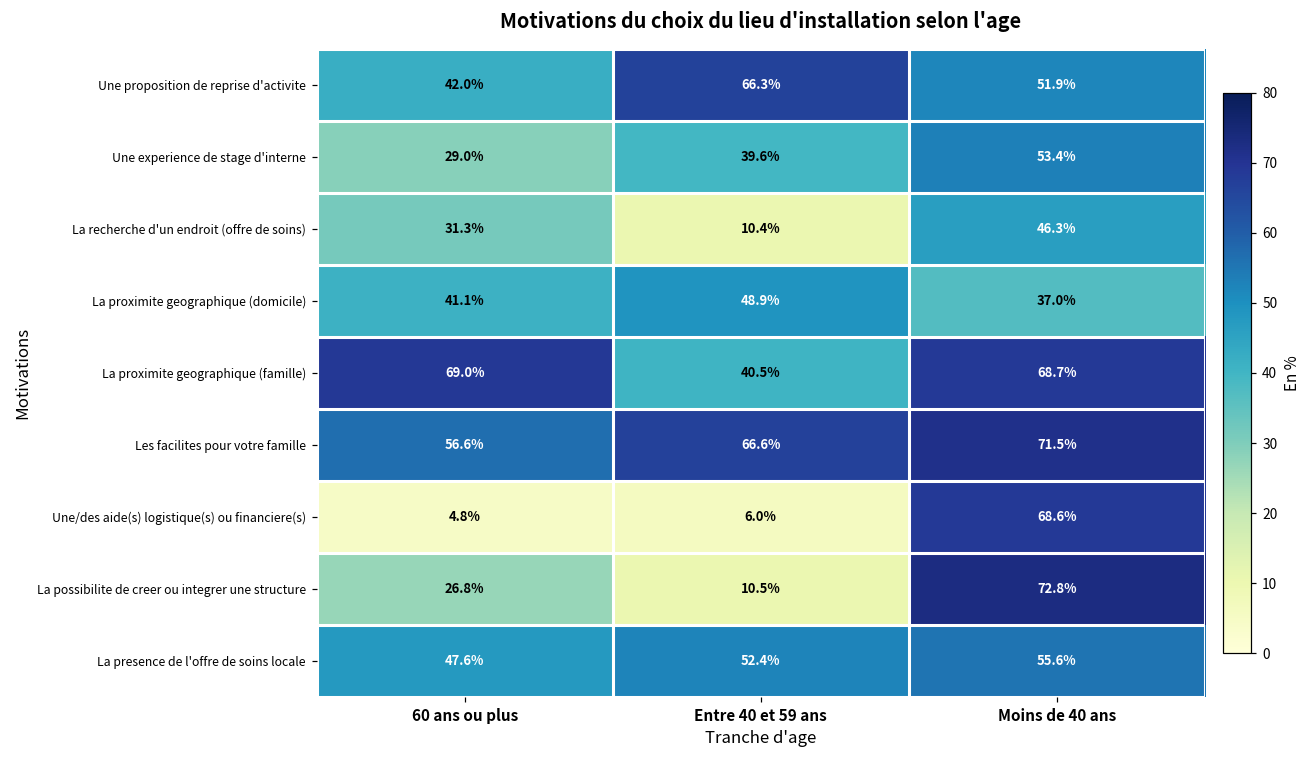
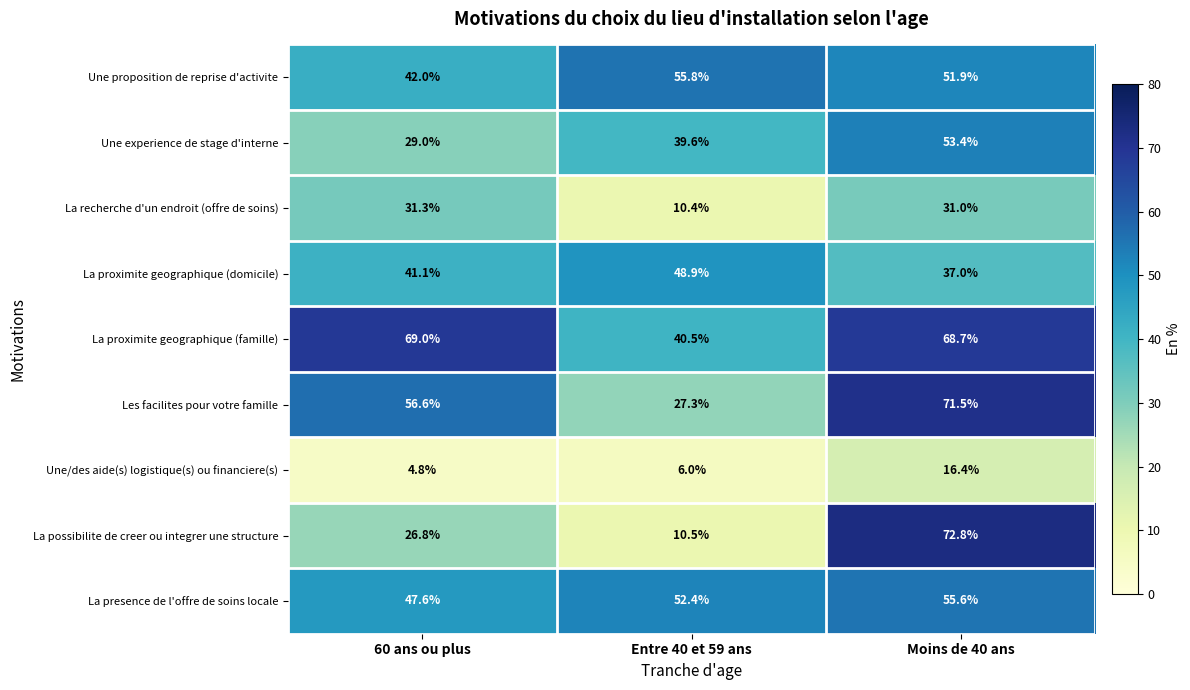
  {
    "Une proposition de reprise d'activite": {
      "60 ans ou plus": "42.0%",
-     "Entre 40 et 59 ans": "66.3%",
+     "Entre 40 et 59 ans": "55.8%",
      "Moins de 40 ans": "51.9%"
    },
    "Une experience de stage d'interne": {
      "60 ans ou plus": "29.0%",
      "Entre 40 et 59 ans": "39.6%",
      "Moins de 40 ans": "53.4%"
    },
    "La recherche d'un endroit (offre de soins)": {
      "60 ans ou plus": "31.3%",
      "Entre 40 et 59 ans": "10.4%",
-     "Moins de 40 ans": "46.3%"
+     "Moins de 40 ans": "31.0%"
    },
    "La proximite geographique (domicile)": {
      "60 ans ou plus": "41.1%",
      "Entre 40 et 59 ans": "48.9%",
      "Moins de 40 ans": "37.0%"
    },
    "La proximite geographique (famille)": {
      "60 ans ou plus": "69.0%",
      "Entre 40 et 59 ans": "40.5%",
      "Moins de 40 ans": "68.7%"
    },
    "Les facilites pour votre famille": {
      "60 ans ou plus": "56.6%",
-     "Entre 40 et 59 ans": "66.6%",
+     "Entre 40 et 59 ans": "27.3%",
      "Moins de 40 ans": "71.5%"
    },
    "Une/des aide(s) logistique(s) ou financiere(s)": {
      "60 ans ou plus": "4.8%",
      "Entre 40 et 59 ans": "6.0%",
-     "Moins de 40 ans": "68.6%"
+     "Moins de 40 ans": "16.4%"
    },
    "La possibilite de creer ou integrer une structure": {
      "60 ans ou plus": "26.8%",
      "Entre 40 et 59 ans": "10.5%",
      "Moins de 40 ans": "72.8%"
    },
    "La presence de l'offre de soins locale": {
      "60 ans ou plus": "47.6%",
      "Entre 40 et 59 ans": "52.4%",
      "Moins de 40 ans": "55.6%"
    }
  }
